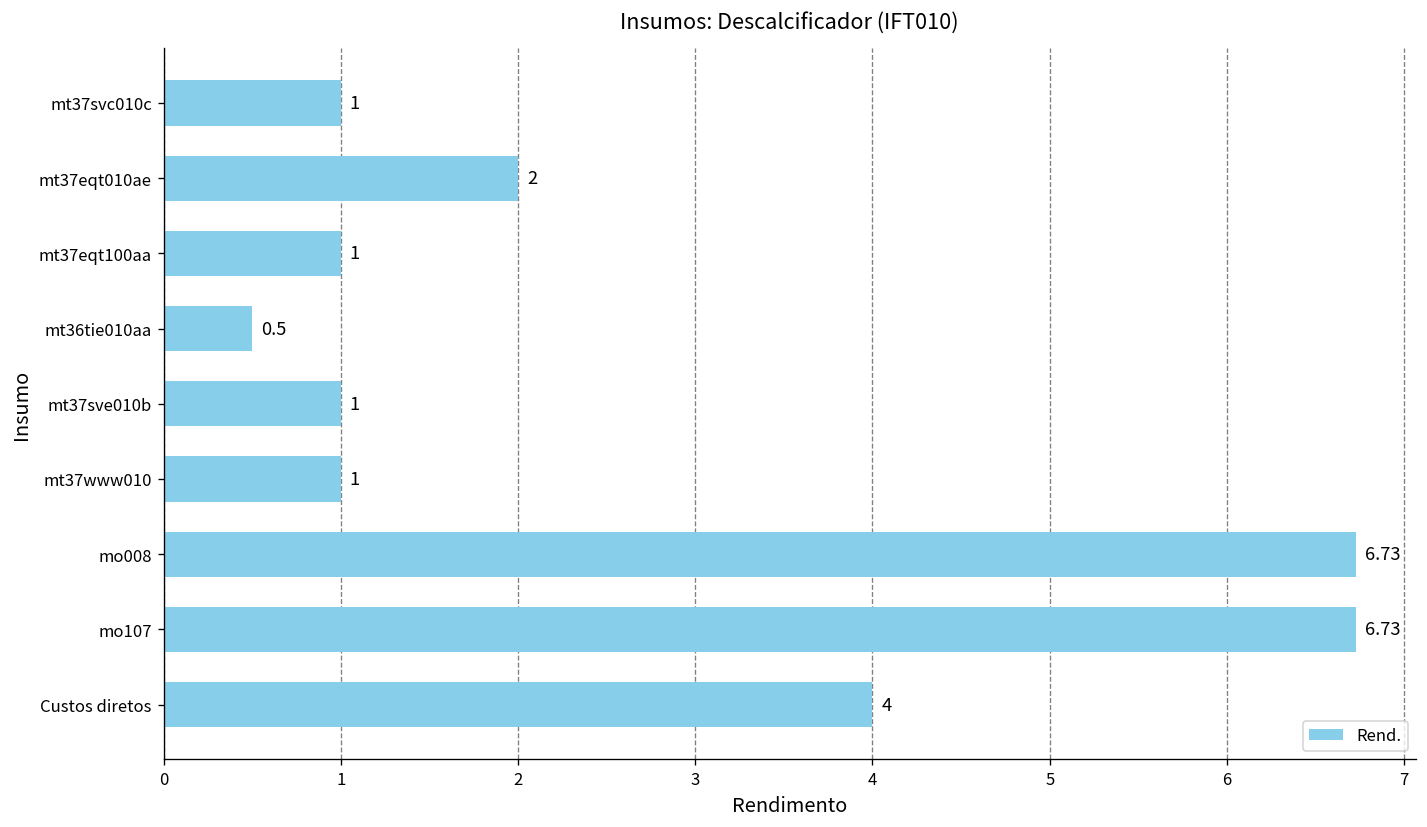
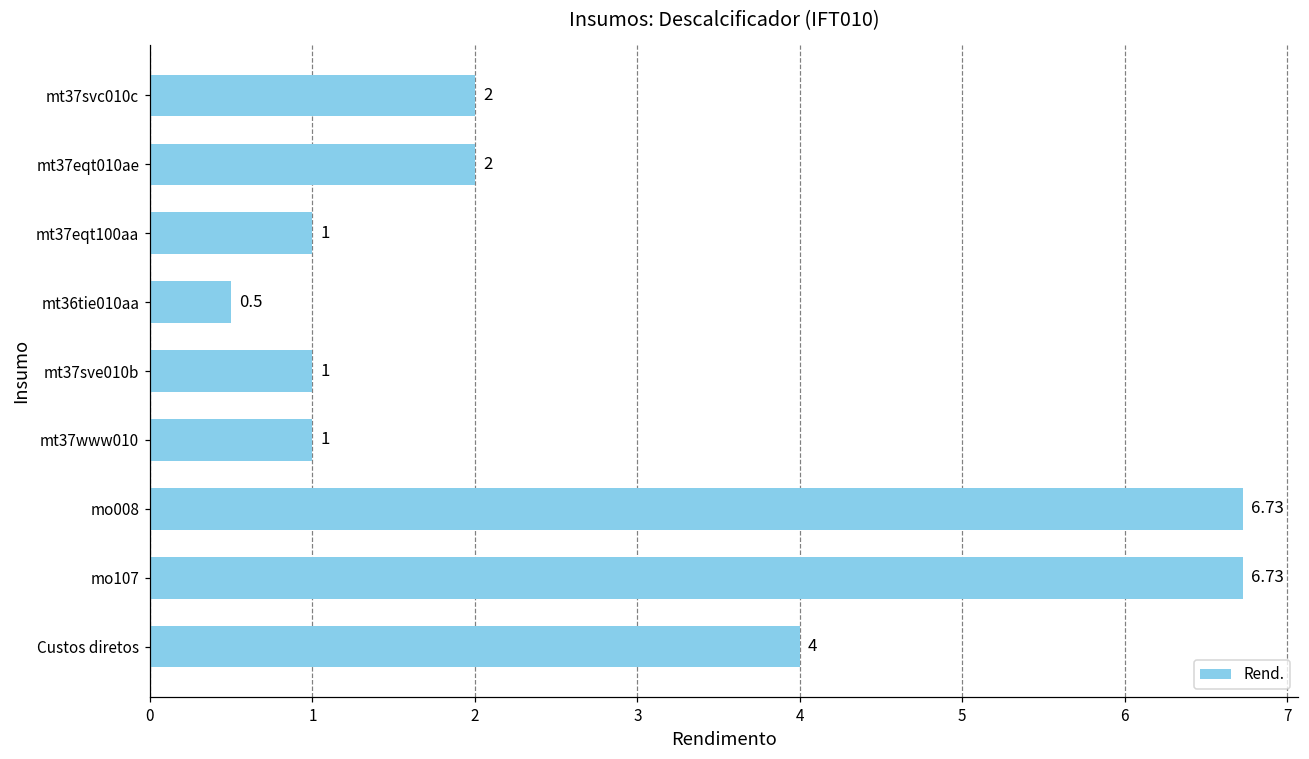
  {
-   "mt37svc010c": 1,
+   "mt37svc010c": 2,
    "mt37eqt010ae": 2,
    "mt37eqt100aa": 1,
    "mt36tie010aa": 0.5,
    "mt37sve010b": 1,
    "mt37www010": 1,
    "mo008": 6.73,
    "mo107": 6.73,
    "Custos diretos": 4
  }
